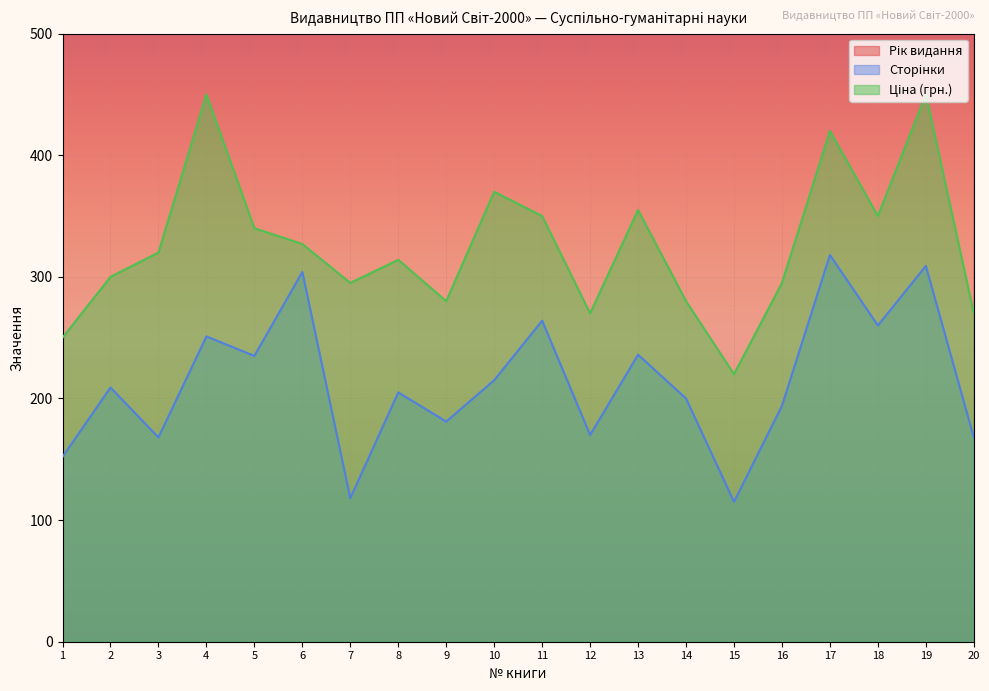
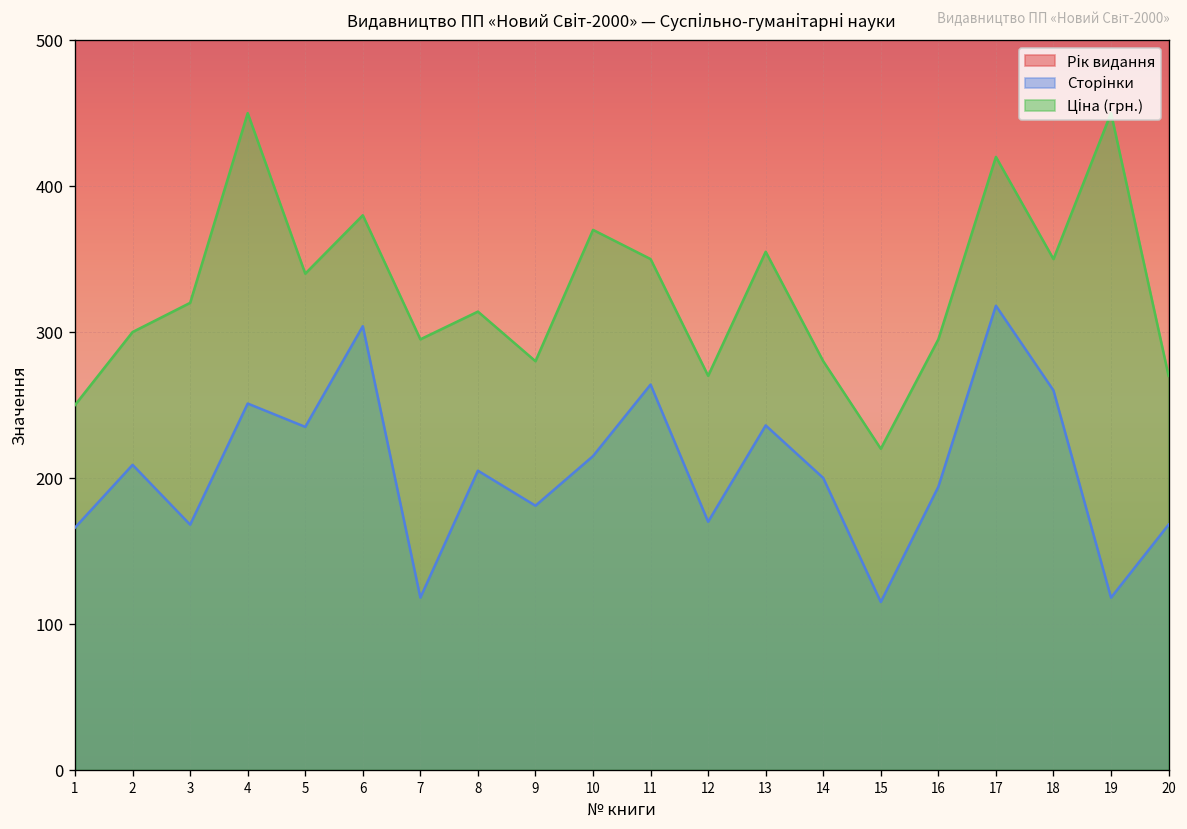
  {
    "Сторінки": {
-     "1": 152,
+     "1": 166,
      "2": 209,
      "3": 168,
      "4": 251,
      "5": 235,
      "6": 304,
      "7": 118,
      "8": 205,
      "9": 181,
      "10": 215,
      "11": 264,
      "12": 170,
      "13": 236,
      "14": 200,
      "15": 115,
      "16": 194,
      "17": 318,
      "18": 260,
-     "19": 309,
+     "19": 118,
      "20": 168
    },
    "Ціна (грн.)": {
      "1": 250,
      "2": 300,
      "3": 320,
      "4": 450,
      "5": 340,
-     "6": 327,
+     "6": 380,
      "7": 295,
      "8": 314,
      "9": 280,
      "10": 370,
      "11": 350,
      "12": 270,
      "13": 355,
      "14": 280,
      "15": 220,
      "16": 295,
      "17": 420,
      "18": 350,
      "20": 270
    }
  }
